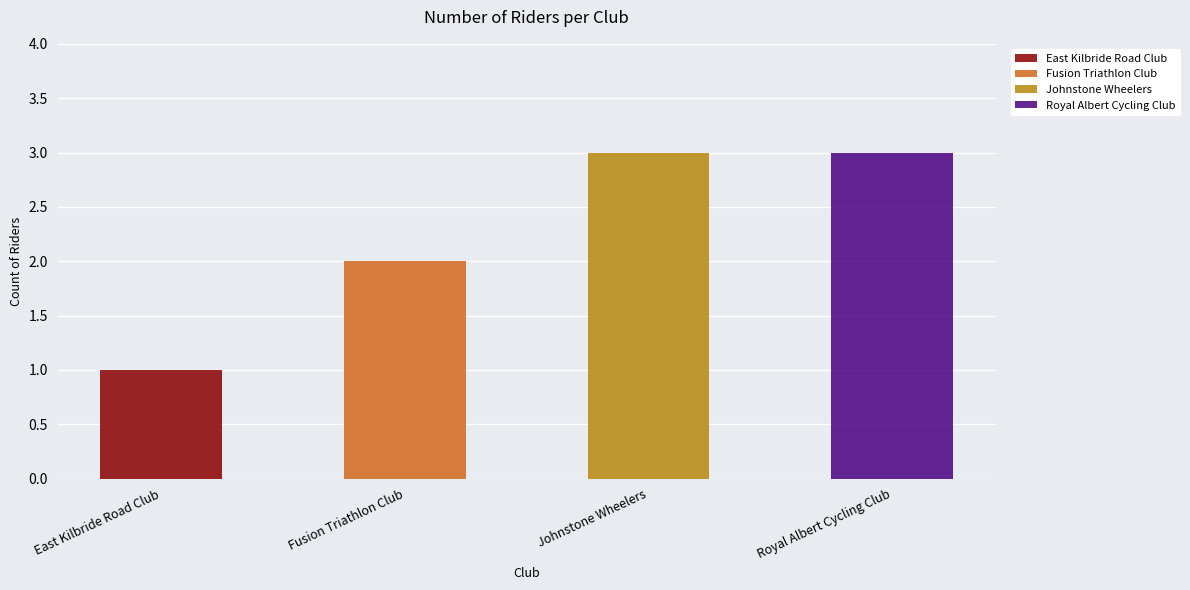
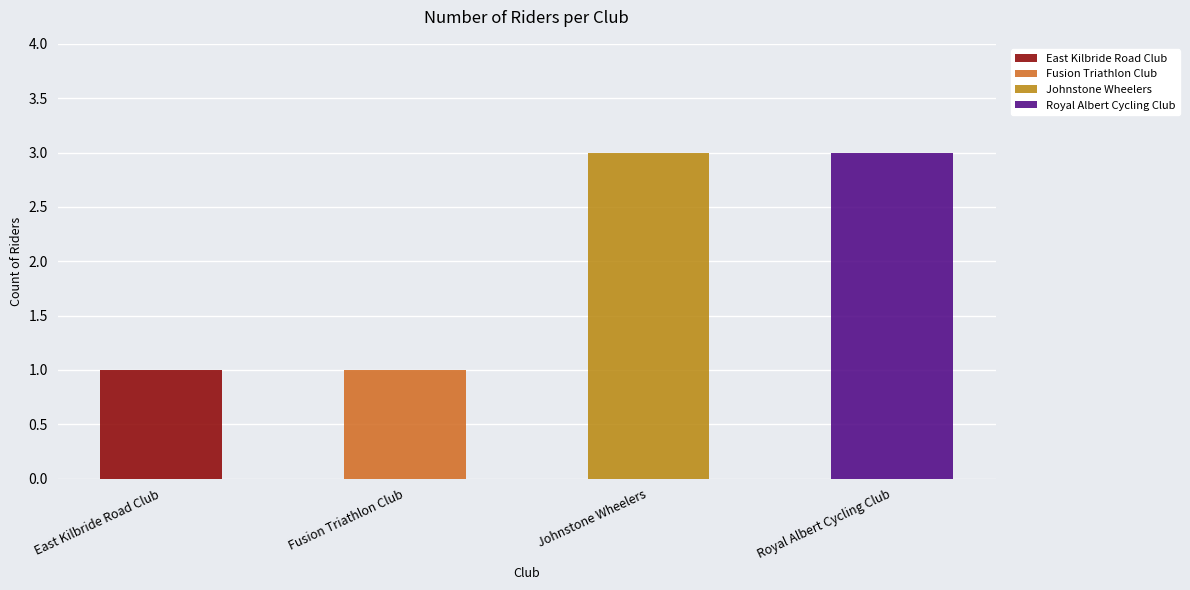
  {
    "East Kilbride Road Club": 1,
-   "Fusion Triathlon Club": 2,
+   "Fusion Triathlon Club": 1,
    "Johnstone Wheelers": 3,
    "Royal Albert Cycling Club": 3
  }
